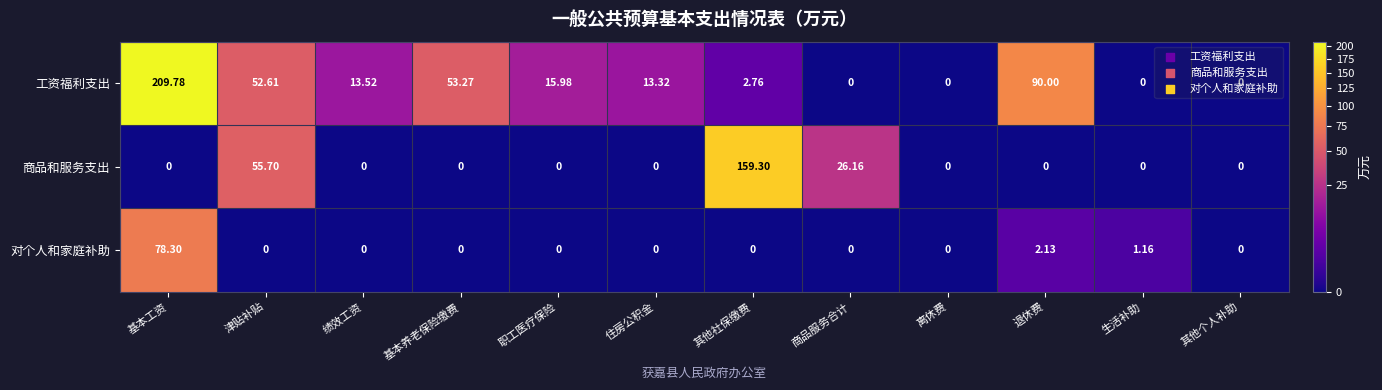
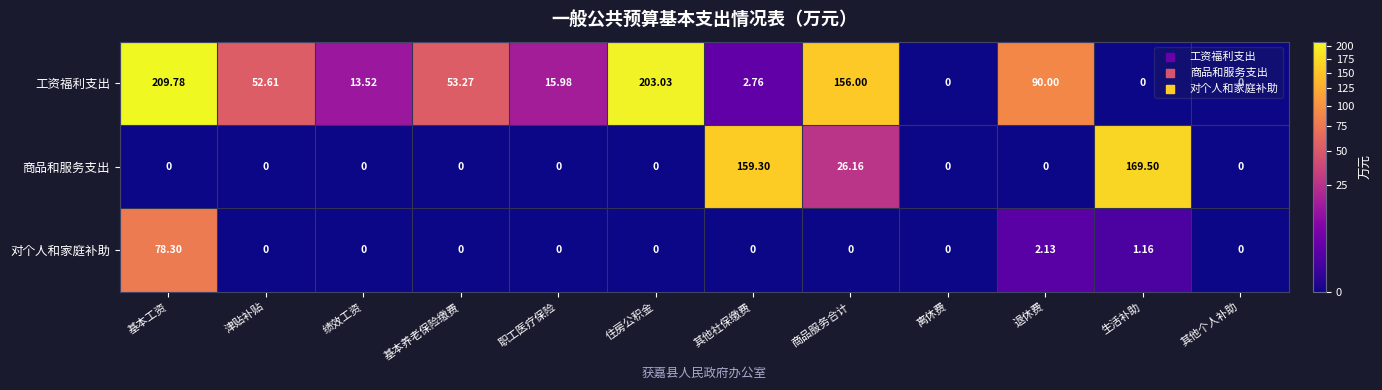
  {
    "工资福利支出": {
      "基本工资": 209.78,
      "津贴补贴": 52.61,
      "绩效工资": 13.52,
      "基本养老保险缴费": 53.27,
      "职工医疗保险": 15.98,
-     "住房公积金": 13.32,
+     "住房公积金": 203.03,
      "其他社保缴费": 2.76,
-     "商品服务合计": 0,
+     "商品服务合计": 156.00,
      "离休费": 0,
      "退休费": 90.00,
      "生活补助": 0
    },
    "商品和服务支出": {
      "基本工资": 0,
-     "津贴补贴": 55.70,
+     "津贴补贴": 0,
      "绩效工资": 0,
      "基本养老保险缴费": 0,
      "职工医疗保险": 0,
      "住房公积金": 0,
      "其他社保缴费": 159.30,
      "商品服务合计": 26.16,
      "离休费": 0,
      "退休费": 0,
-     "生活补助": 0,
+     "生活补助": 169.50,
      "其他个人补助": 0
    },
    "对个人和家庭补助": {
      "基本工资": 78.30,
      "津贴补贴": 0,
      "绩效工资": 0,
      "基本养老保险缴费": 0,
      "职工医疗保险": 0,
      "住房公积金": 0,
      "其他社保缴费": 0,
      "商品服务合计": 0,
      "离休费": 0,
      "退休费": 2.13,
      "生活补助": 1.16,
      "其他个人补助": 0
    }
  }
